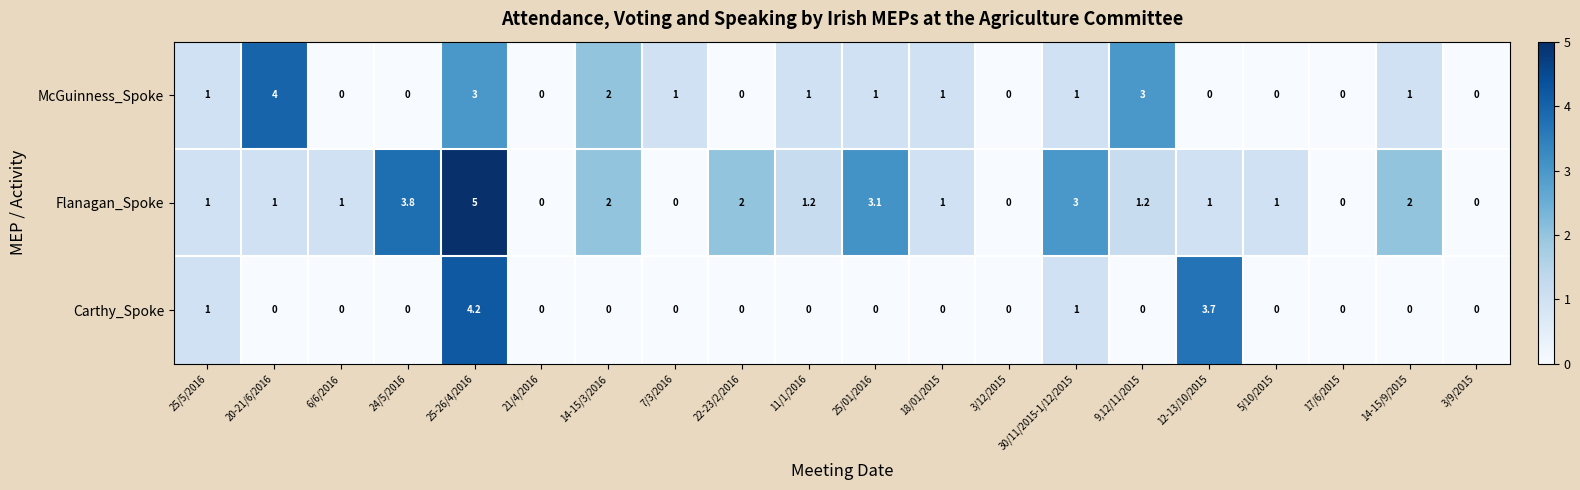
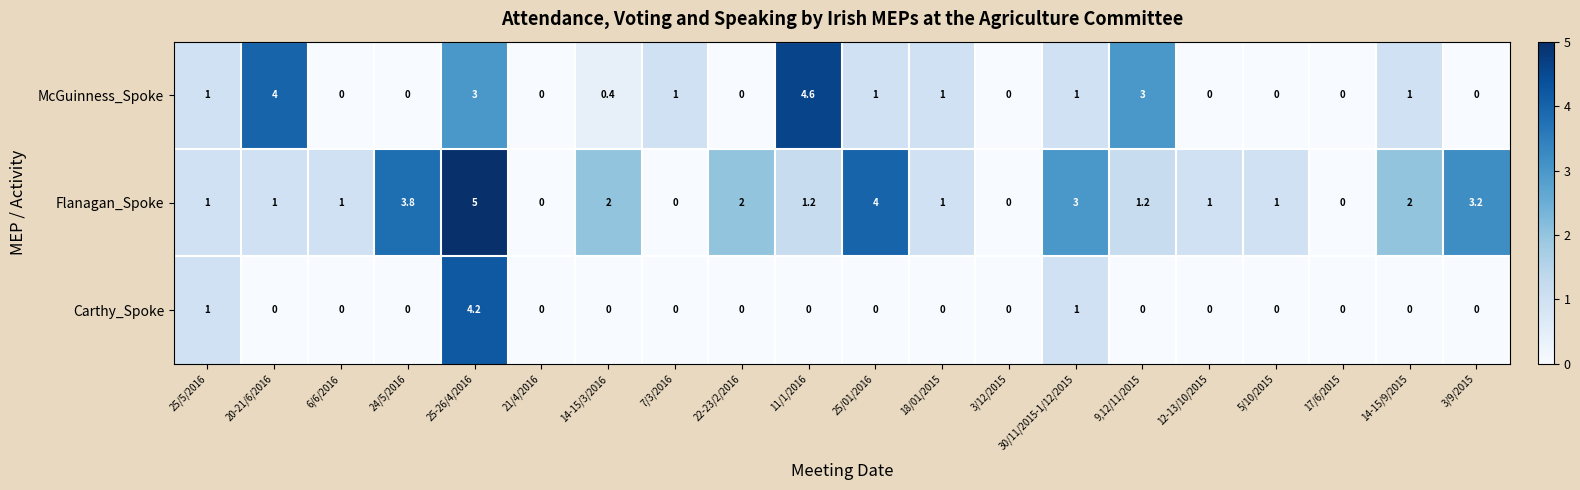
  {
    "McGuinness_Spoke": {
      "25/5/2016": 1,
      "20-21/6/2016": 4,
      "6/6/2016": 0,
      "24/5/2016": 0,
      "25-26/4/2016": 3,
      "21/4/2016": 0,
-     "14-15/3/2016": 2,
+     "14-15/3/2016": 0.4,
      "7/3/2016": 1,
      "22-23/2/2016": 0,
-     "11/1/2016": 1,
+     "11/1/2016": 4.6,
      "25/01/2016": 1,
      "18/01/2015": 1,
      "3/12/2015": 0,
      "30/11/2015-1/12/2015": 1,
      "9,12/11/2015": 3,
      "12-13/10/2015": 0,
      "5/10/2015": 0,
      "17/6/2015": 0,
      "14-15/9/2015": 1,
      "3/9/2015": 0
    },
    "Flanagan_Spoke": {
      "25/5/2016": 1,
      "20-21/6/2016": 1,
      "6/6/2016": 1,
      "24/5/2016": 3.8,
      "25-26/4/2016": 5,
      "21/4/2016": 0,
      "14-15/3/2016": 2,
      "7/3/2016": 0,
      "22-23/2/2016": 2,
      "11/1/2016": 1.2,
-     "25/01/2016": 3.1,
+     "25/01/2016": 4,
      "18/01/2015": 1,
      "3/12/2015": 0,
      "30/11/2015-1/12/2015": 3,
      "9,12/11/2015": 1.2,
      "12-13/10/2015": 1,
      "5/10/2015": 1,
      "17/6/2015": 0,
      "14-15/9/2015": 2,
-     "3/9/2015": 0
+     "3/9/2015": 3.2
    },
    "Carthy_Spoke": {
      "25/5/2016": 1,
      "20-21/6/2016": 0,
      "6/6/2016": 0,
      "24/5/2016": 0,
      "25-26/4/2016": 4.2,
      "21/4/2016": 0,
      "14-15/3/2016": 0,
      "7/3/2016": 0,
      "22-23/2/2016": 0,
      "11/1/2016": 0,
      "25/01/2016": 0,
      "18/01/2015": 0,
      "3/12/2015": 0,
      "30/11/2015-1/12/2015": 1,
      "9,12/11/2015": 0,
-     "12-13/10/2015": 3.7,
+     "12-13/10/2015": 0,
      "5/10/2015": 0,
      "17/6/2015": 0,
      "14-15/9/2015": 0,
      "3/9/2015": 0
    }
  }
